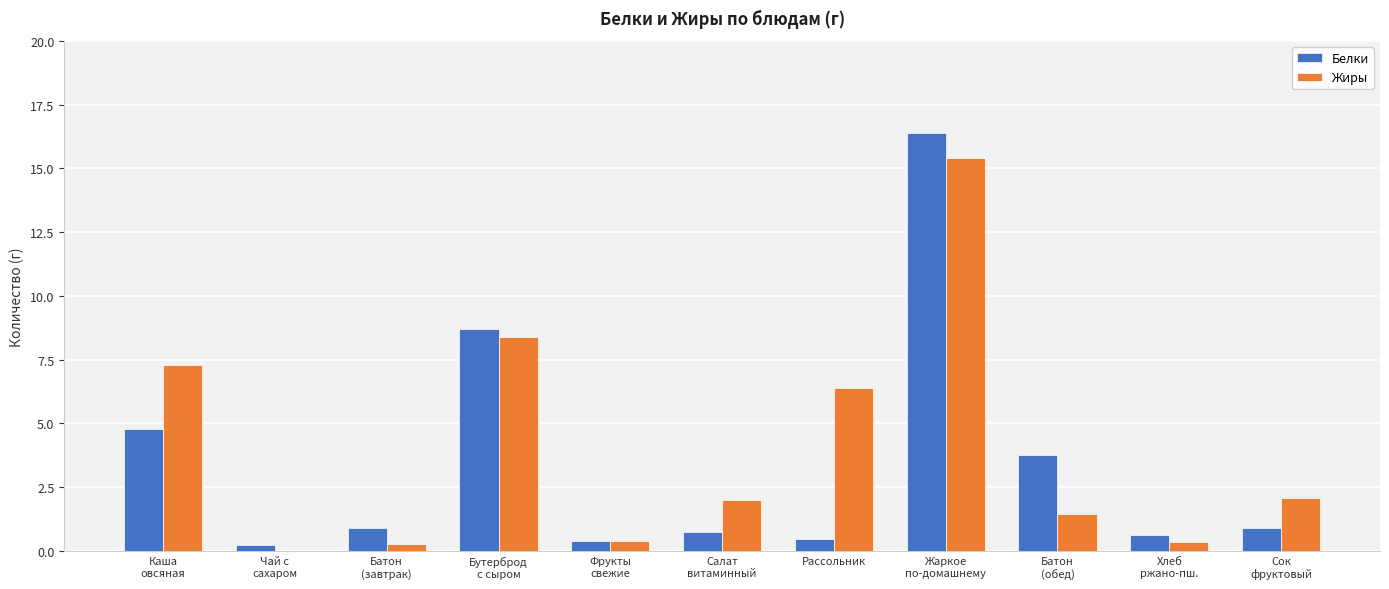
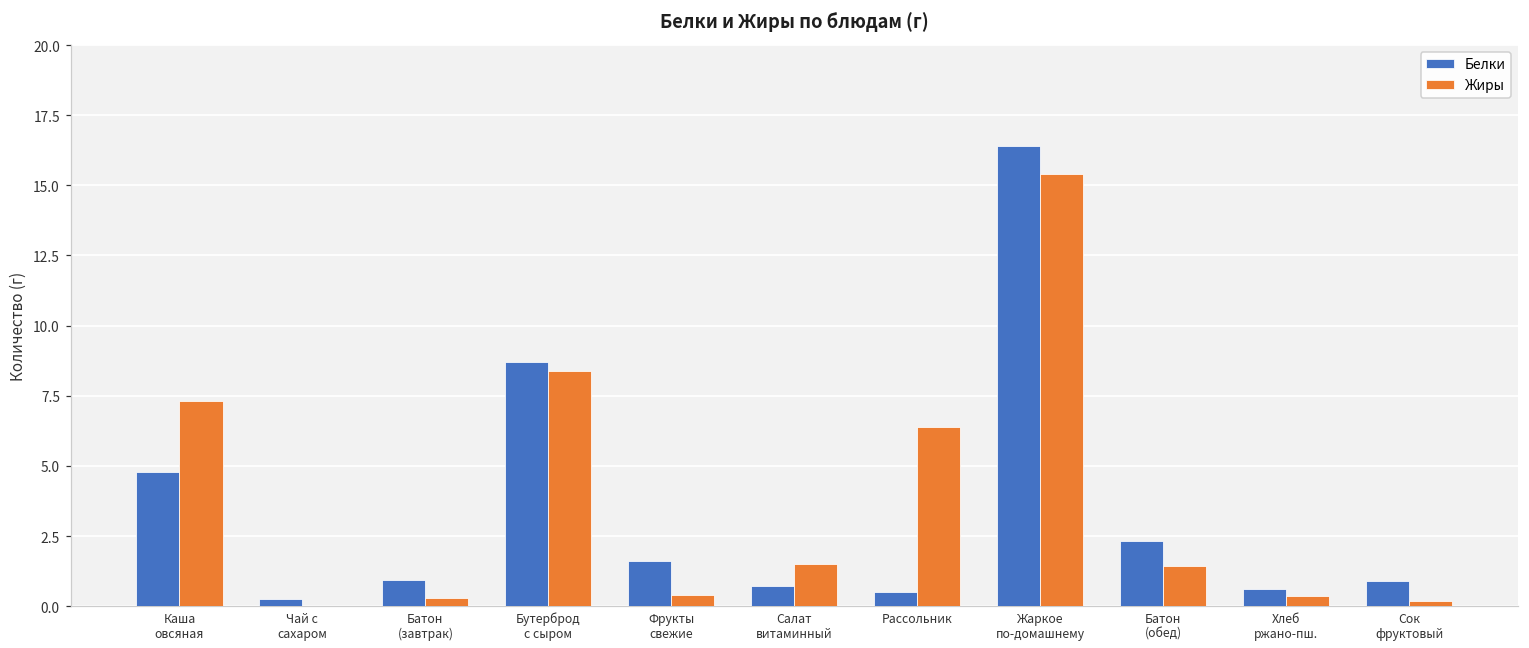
  {
    "Белки": {
      "Каша овсяная": 4.8,
      "Чай с сахаром": 0.3,
      "Батон (завтрак)": 0.9,
      "Бутерброд с сыром": 8.7,
-     "Фрукты свежие": 0.4,
+     "Фрукты свежие": 1.6,
      "Салат витаминный": 0.7,
      "Рассольник": 0.5,
      "Жаркое по-домашнему": 16.4,
-     "Батон (обед)": 3.8,
+     "Батон (обед)": 2.3,
      "Хлеб ржано-пш.": 0.6,
      "Сок фруктовый": 0.9
    },
    "Жиры": {
      "Каша овсяная": 7.3,
      "Батон (завтрак)": 0.3,
      "Бутерброд с сыром": 8.4,
      "Фрукты свежие": 0.4,
-     "Салат витаминный": 2.0,
+     "Салат витаминный": 1.5,
      "Рассольник": 6.4,
      "Жаркое по-домашнему": 15.4,
      "Батон (обед)": 1.5,
      "Хлеб ржано-пш.": 0.4,
-     "Сок фруктовый": 2.1
+     "Сок фруктовый": 0.2
    }
  }
